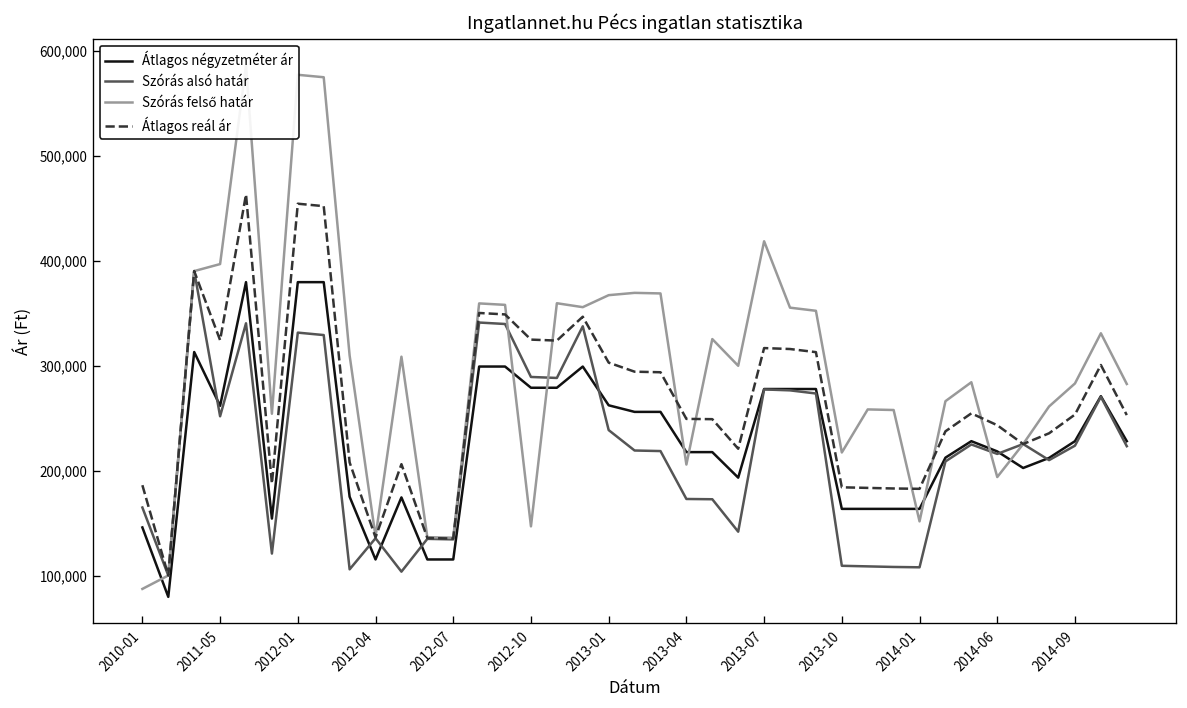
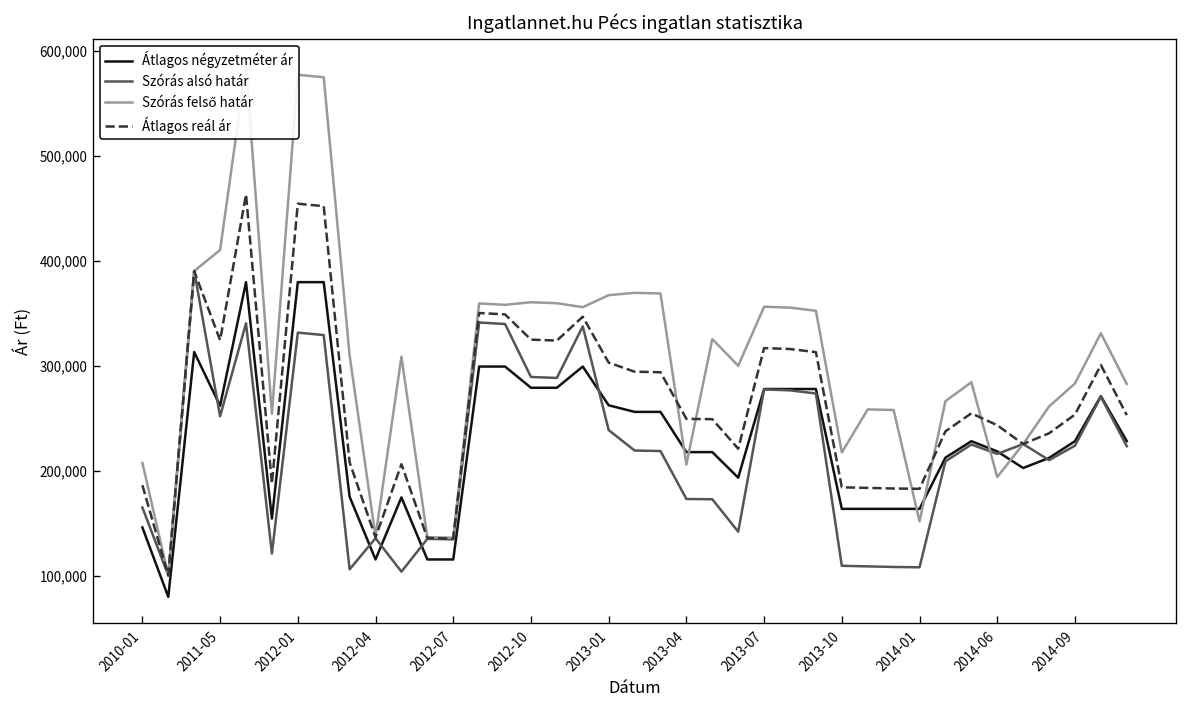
  {
    "Szórás felső határ": {
-     "2010-01": "90,000",
-     "2011-05": "400,000",
-     "2012-10": "150,000",
+     "2010-01": "210,000",
+     "2011-05": "410,000",
+     "2012-10": "360,000",
      "2013-01": "370,000",
      "2013-04": "210,000",
-     "2013-07": "420,000",
+     "2013-07": "360,000",
      "2013-10": "220,000",
      "2014-01": "150,000",
      "2014-06": "190,000",
      "2014-09": "280,000"
    }
  }
